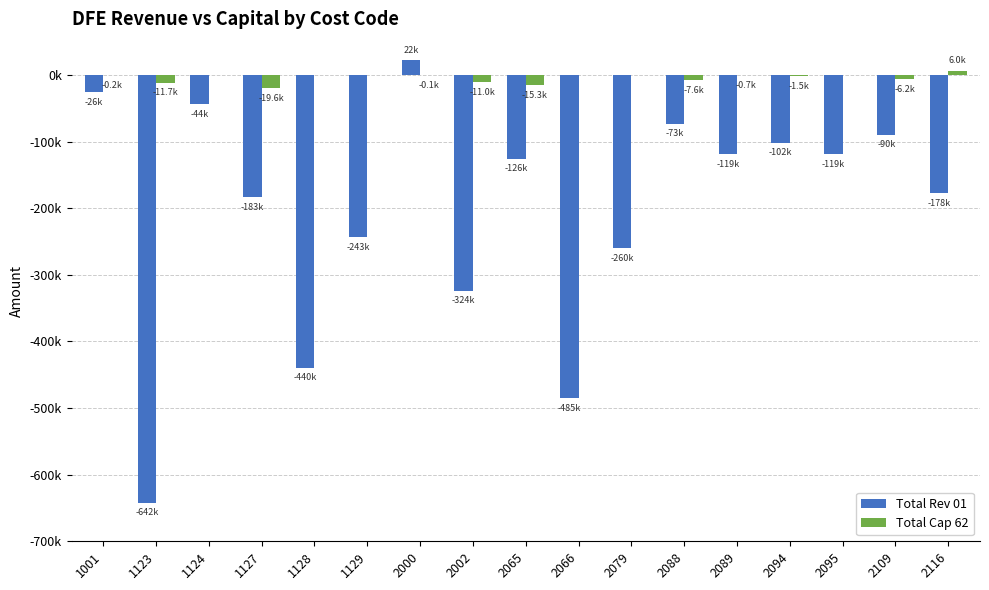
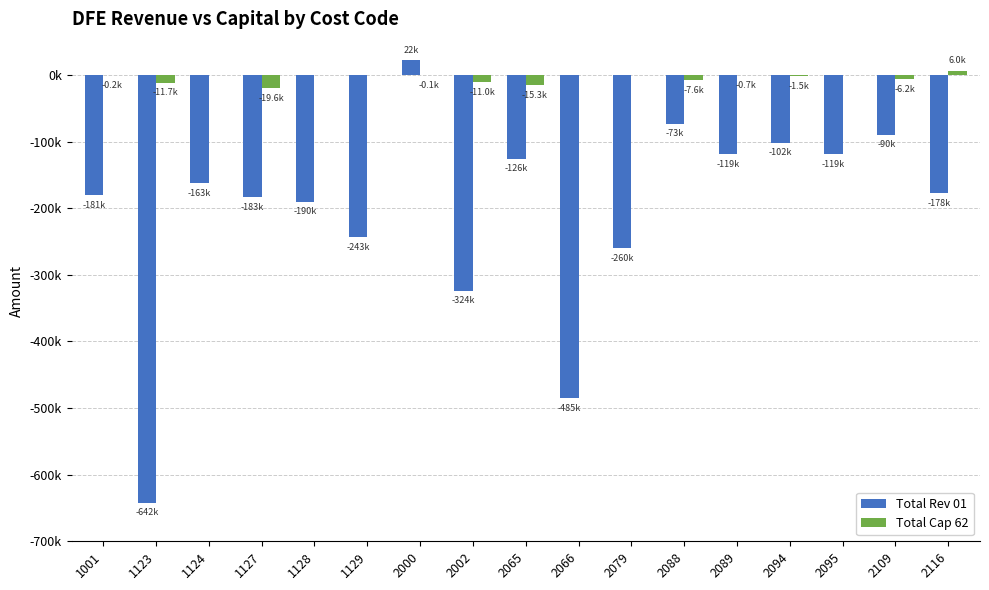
  {
    "Total Rev 01": {
-     "1001": "-26k",
+     "1001": "-181k",
      "1123": "-642k",
-     "1124": "-44k",
+     "1124": "-163k",
      "1127": "-183k",
-     "1128": "-440k",
+     "1128": "-190k",
      "1129": "-243k",
      "2000": "22k",
      "2002": "-324k",
      "2065": "-126k",
      "2066": "-485k",
      "2079": "-260k",
      "2088": "-73k",
      "2089": "-119k",
      "2094": "-102k",
      "2095": "-119k",
      "2109": "-90k",
      "2116": "-178k"
    },
    "Total Cap 62": {
      "1001": "-0.2k",
      "1123": "-11.7k",
      "1127": "-19.6k",
      "2000": "-0.1k",
      "2002": "-11.0k",
      "2065": "-15.3k",
      "2088": "-7.6k",
      "2089": "-0.7k",
      "2094": "-1.5k",
      "2109": "-6.2k",
      "2116": "6.0k"
    }
  }
